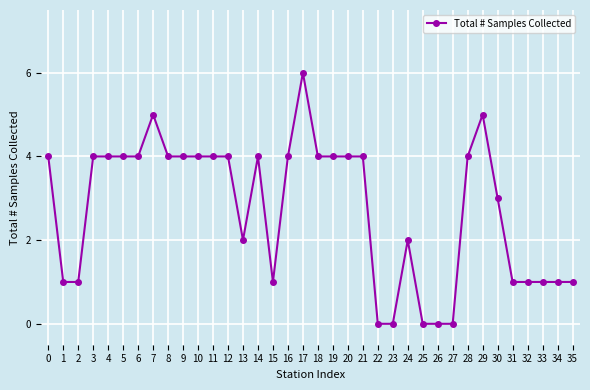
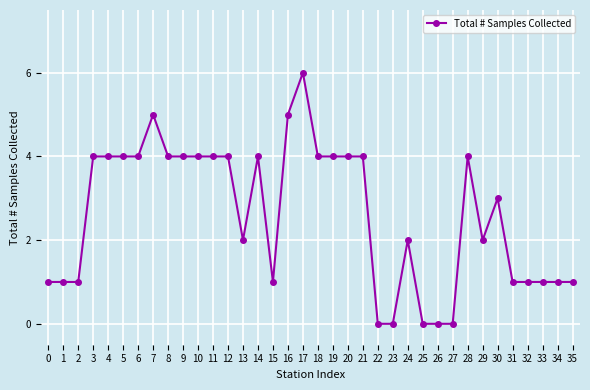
  {
-   "0": 4,
+   "0": 1,
    "1": 1,
    "2": 1,
    "3": 4,
    "4": 4,
    "5": 4,
    "6": 4,
    "7": 5,
    "8": 4,
    "9": 4,
    "10": 4,
    "11": 4,
    "12": 4,
    "13": 2,
    "14": 4,
    "15": 1,
-   "16": 4,
+   "16": 5,
    "17": 6,
    "18": 4,
    "19": 4,
    "20": 4,
    "21": 4,
    "22": 0,
    "23": 0,
    "24": 2,
    "25": 0,
    "26": 0,
    "27": 0,
    "28": 4,
-   "29": 5,
+   "29": 2,
    "30": 3,
    "31": 1,
    "32": 1,
    "33": 1,
    "34": 1,
    "35": 1
  }
